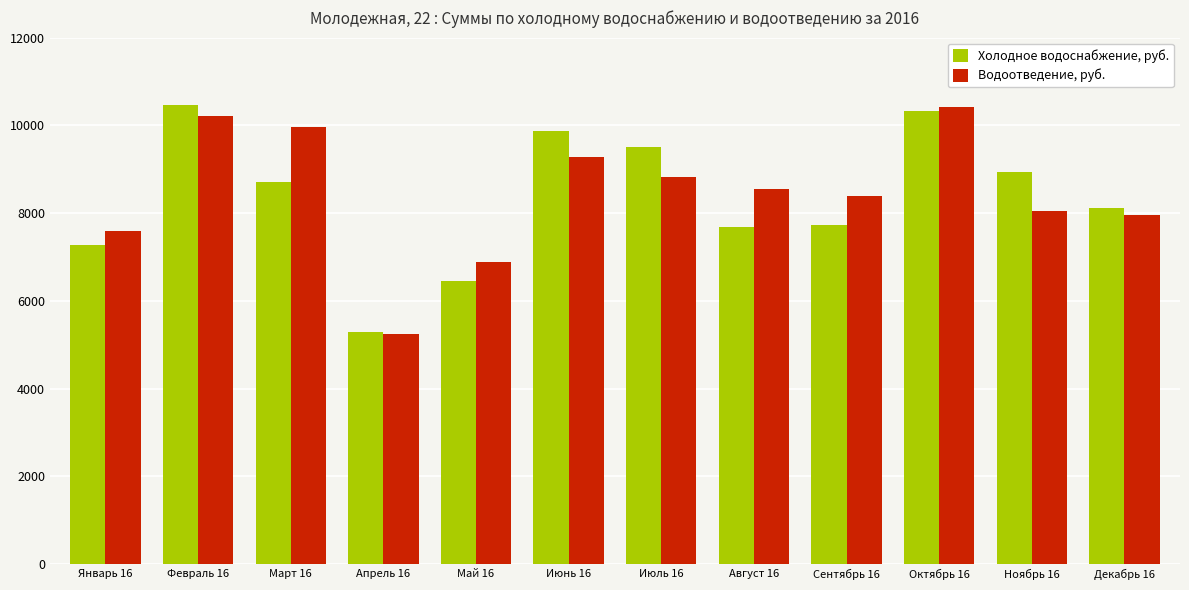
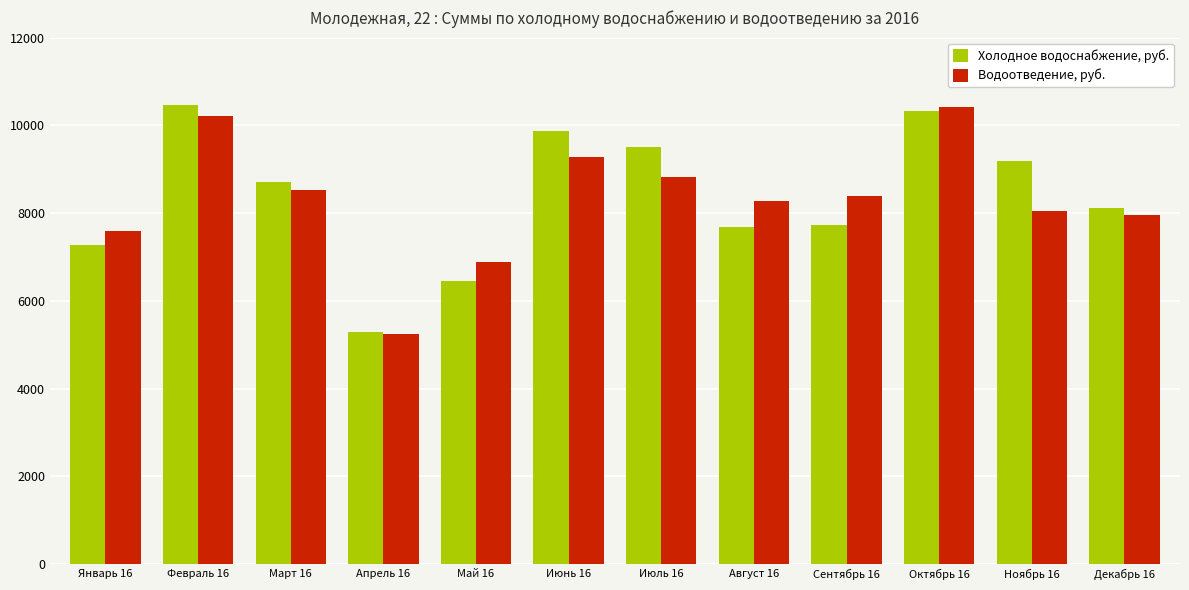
  {
    "Холодное водоснабжение, руб.": {
      "Январь 16": 7300,
      "Февраль 16": 10500,
      "Март 16": 8700,
      "Апрель 16": 5300,
      "Май 16": 6400,
      "Июнь 16": 9900,
      "Июль 16": 9500,
      "Август 16": 7700,
      "Сентябрь 16": 7700,
      "Октябрь 16": 10300,
-     "Ноябрь 16": 8900,
+     "Ноябрь 16": 9200,
      "Декабрь 16": 8100
    },
    "Водоотведение, руб.": {
      "Январь 16": 7600,
      "Февраль 16": 10200,
-     "Март 16": 10000,
+     "Март 16": 8500,
      "Апрель 16": 5200,
      "Май 16": 6900,
      "Июнь 16": 9300,
      "Июль 16": 8800,
-     "Август 16": 8500,
+     "Август 16": 8300,
      "Сентябрь 16": 8400,
      "Октябрь 16": 10400,
      "Ноябрь 16": 8100,
      "Декабрь 16": 8000
    }
  }
